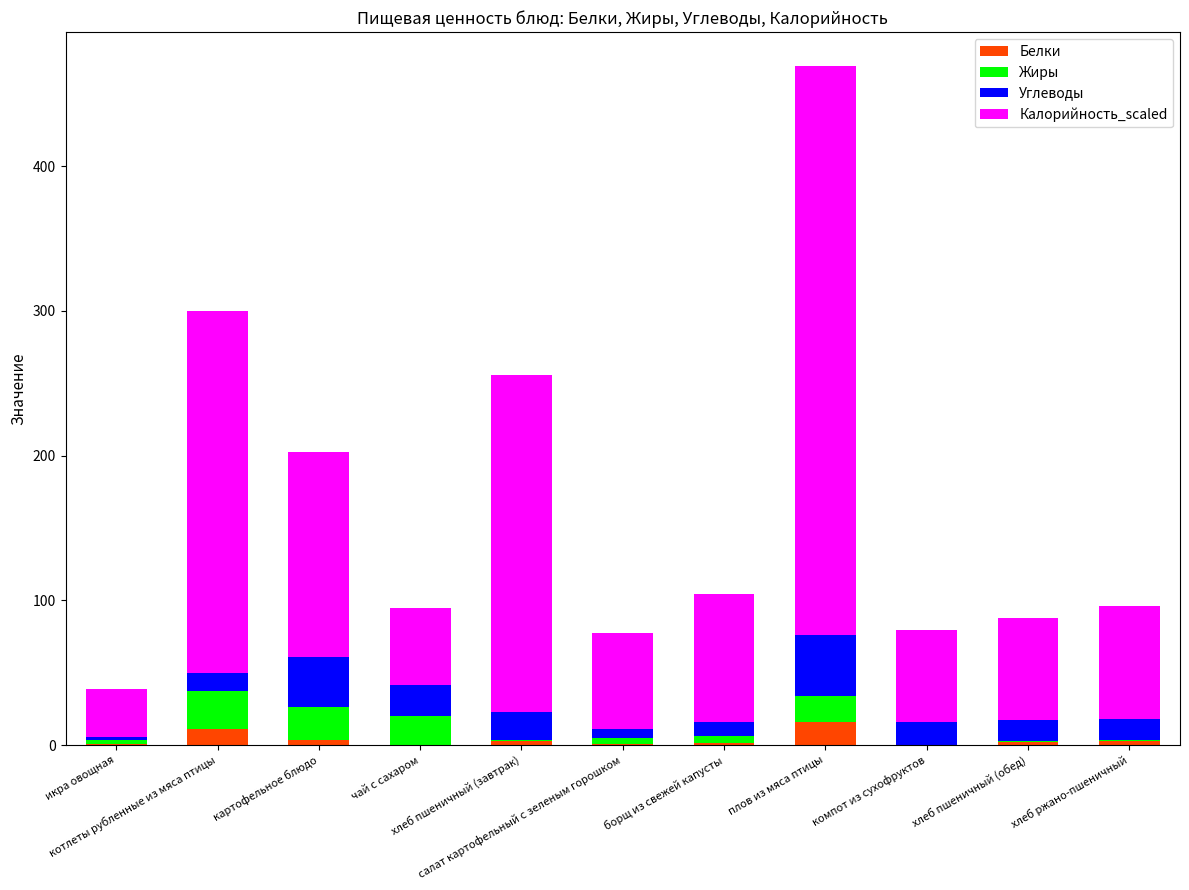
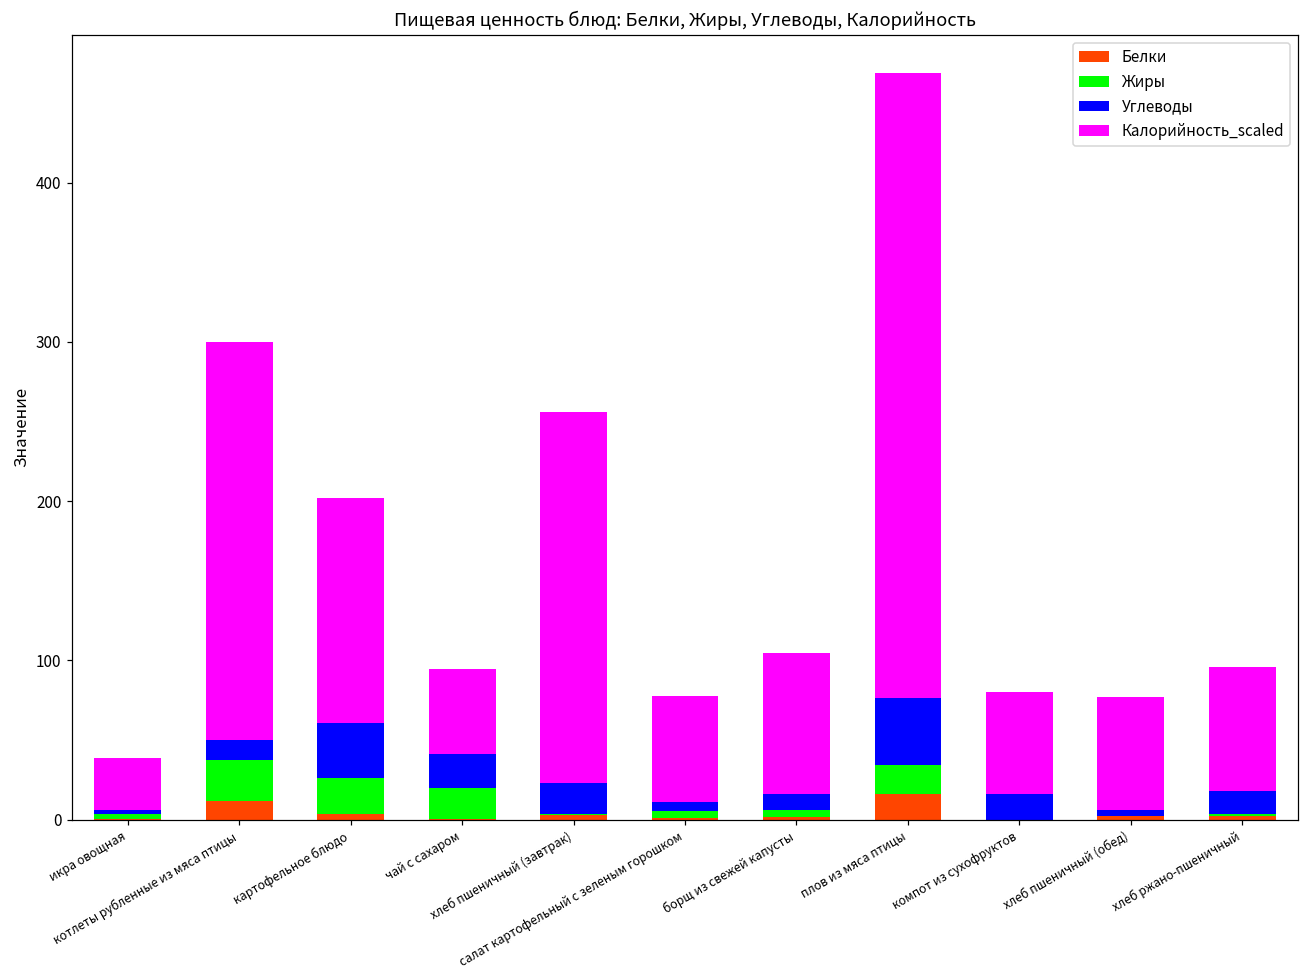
  {
    "Белки": {
      "котлеты рубленные из мяса птицы": 11,
      "картофельное блюдо": 3,
      "хлеб пшеничный (завтрак)": 3,
      "плов из мяса птицы": 16,
      "компот из сухофруктов": 0,
      "хлеб пшеничный (обед)": 2,
      "хлеб ржано-пшеничный": 3
    },
    "Жиры": {
      "икра овощная": 3,
      "котлеты рубленные из мяса птицы": 26,
      "картофельное блюдо": 23,
      "чай с сахаром": 20,
      "салат картофельный с зеленым горошком": 4,
      "борщ из свежей капусты": 5,
      "плов из мяса птицы": 18,
      "компот из сухофруктов": 0
    },
    "Углеводы": {
      "икра овощная": 3,
      "котлеты рубленные из мяса птицы": 13,
      "картофельное блюдо": 34,
      "чай с сахаром": 21,
      "хлеб пшеничный (завтрак)": 20,
      "салат картофельный с зеленым горошком": 6,
      "борщ из свежей капусты": 10,
      "плов из мяса птицы": 42,
      "компот из сухофруктов": 16,
-     "хлеб пшеничный (обед)": 15,
+     "хлеб пшеничный (обед)": 4,
      "хлеб ржано-пшеничный": 14
    },
    "Калорийность_scaled": {
      "икра овощная": 33,
      "котлеты рубленные из мяса птицы": 250,
      "картофельное блюдо": 142,
      "чай с сахаром": 53,
      "хлеб пшеничный (завтрак)": 233,
      "салат картофельный с зеленым горошком": 66,
      "борщ из свежей капусты": 88,
      "плов из мяса птицы": 393,
      "компот из сухофруктов": 64,
      "хлеб пшеничный (обед)": 71,
      "хлеб ржано-пшеничный": 78
    }
  }
